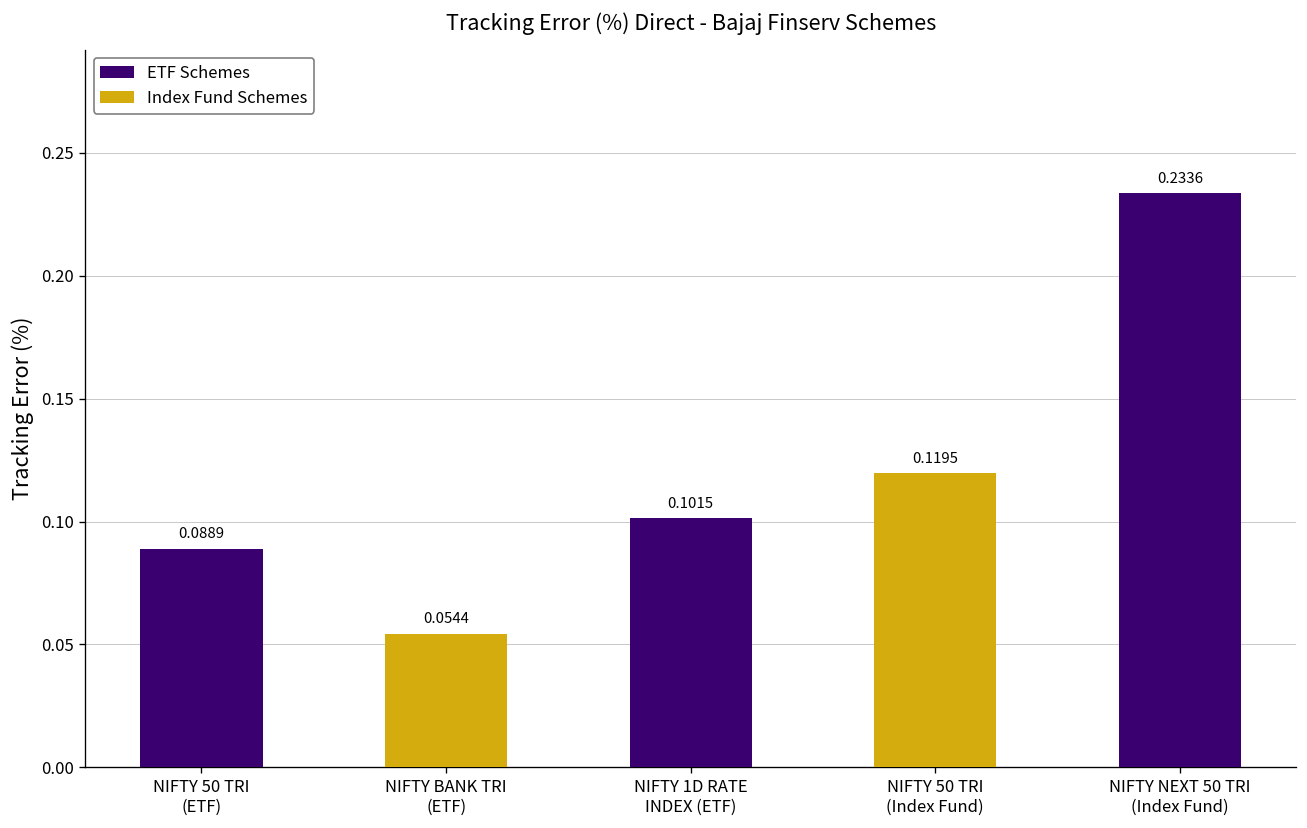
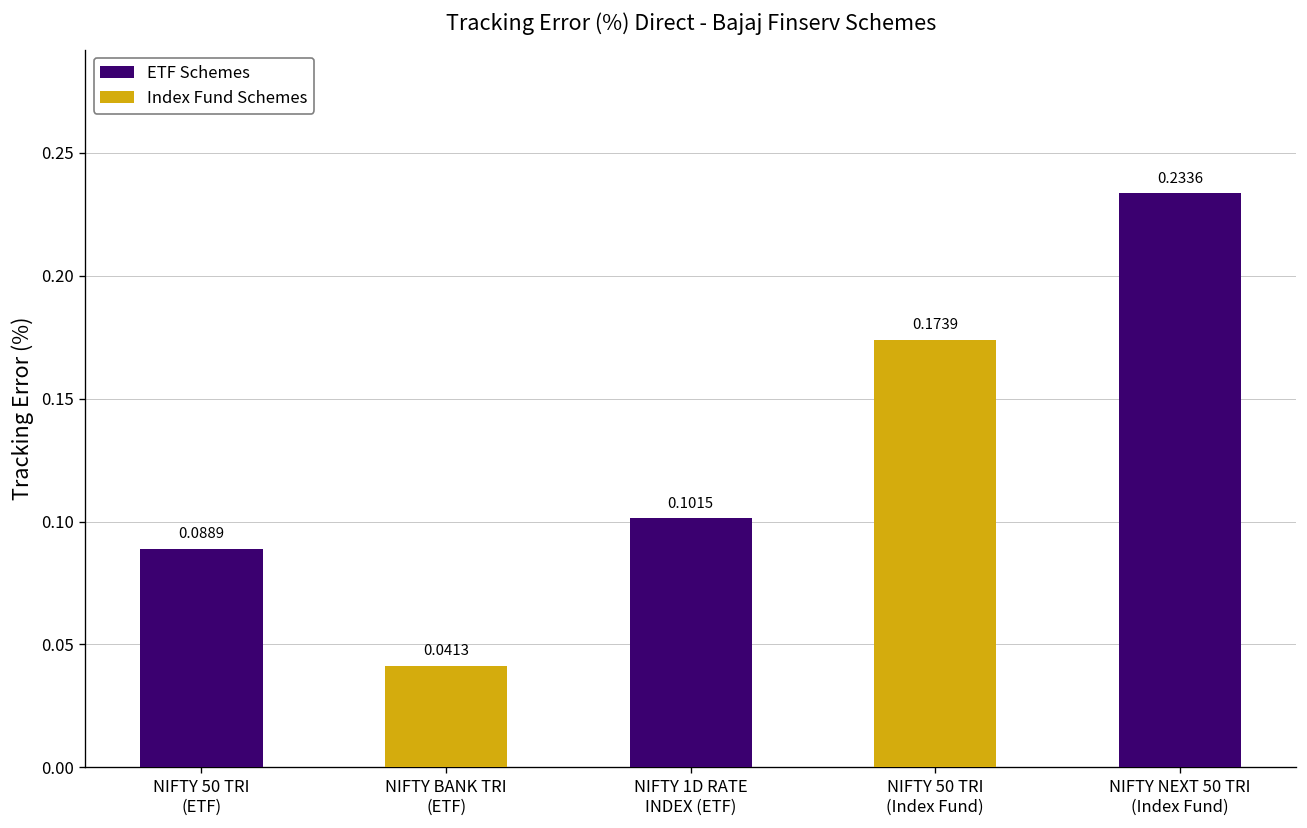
  {
    "NIFTY 50 TRI (ETF)": 0.0889,
-   "NIFTY BANK TRI (ETF)": 0.0544,
+   "NIFTY BANK TRI (ETF)": 0.0413,
    "NIFTY 1D RATE INDEX (ETF)": 0.1015,
-   "NIFTY 50 TRI (Index Fund)": 0.1195,
+   "NIFTY 50 TRI (Index Fund)": 0.1739,
    "NIFTY NEXT 50 TRI (Index Fund)": 0.2336
  }
